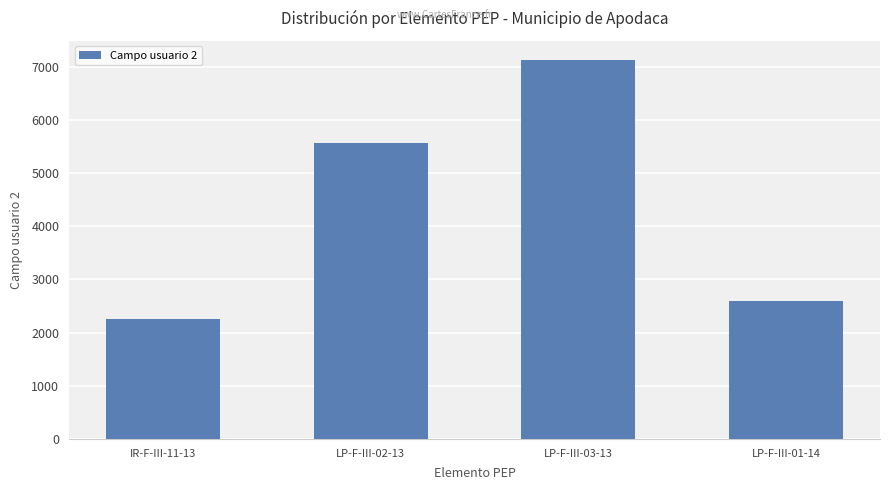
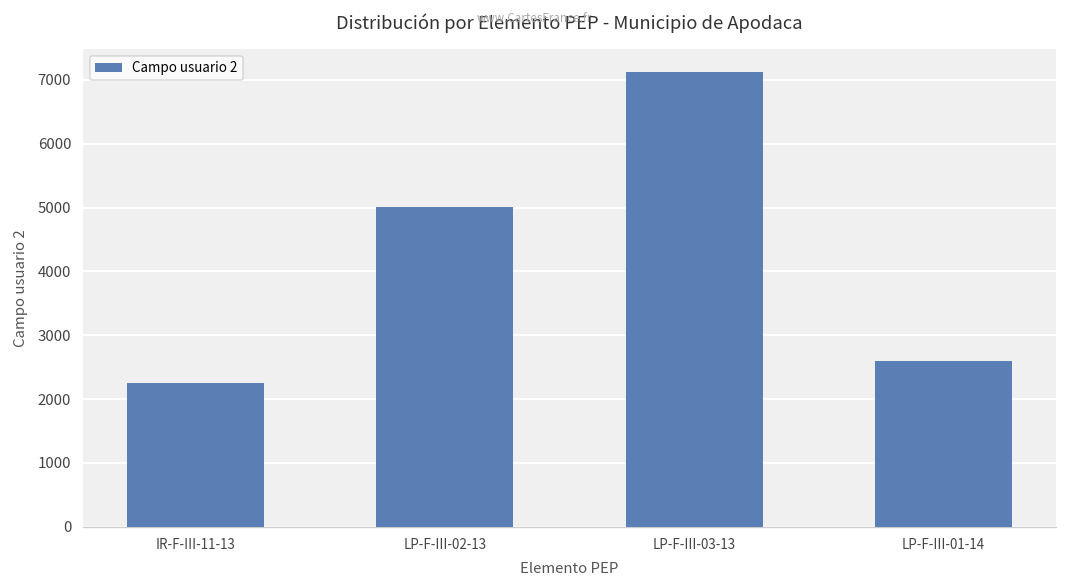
  {
    "IR-F-III-11-13": 2300,
-   "LP-F-III-02-13": 5600,
+   "LP-F-III-02-13": 5000,
    "LP-F-III-03-13": 7100,
    "LP-F-III-01-14": 2600
  }
